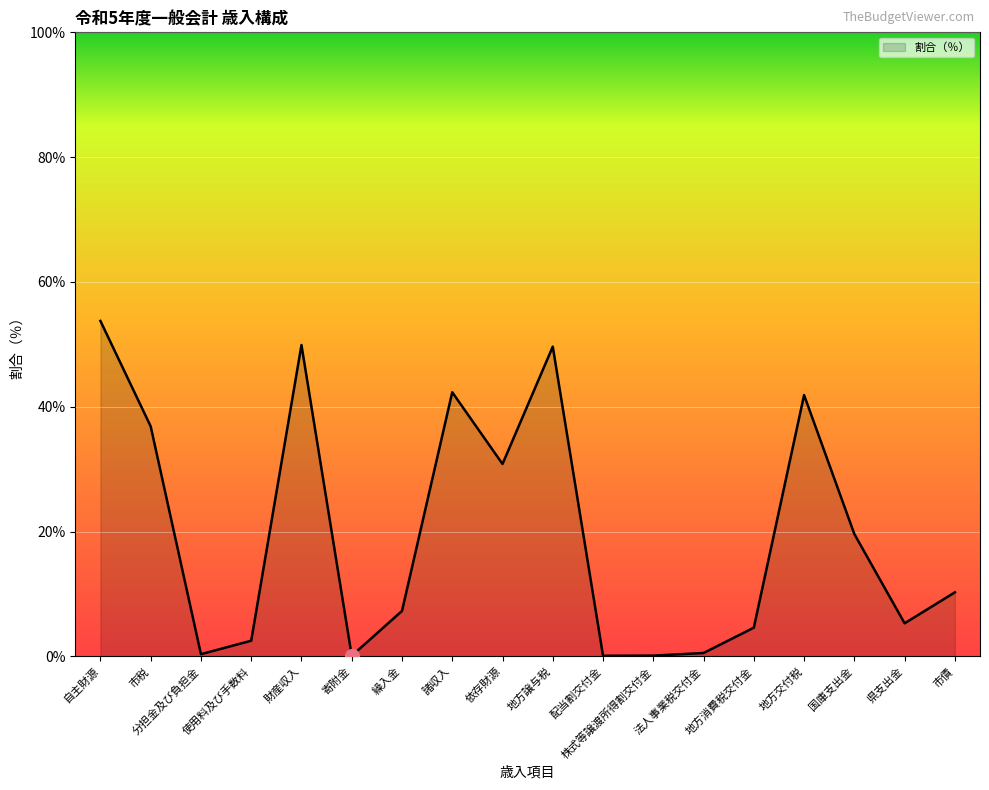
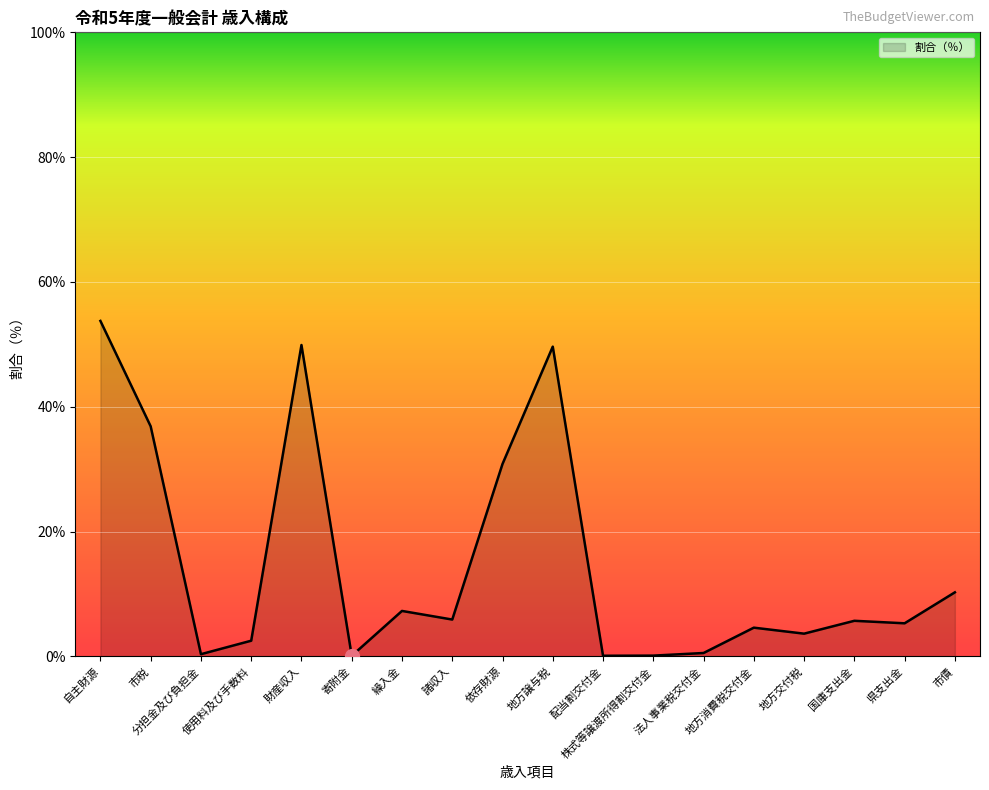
  {
    "割合（％）": {
      "自主財源": "54%",
      "市税": "37%",
      "分担金及び負担金": "0%",
      "使用料及び手数料": "3%",
      "財産収入": "50%",
      "繰入金": "7%",
-     "諸収入": "42%",
+     "諸収入": "6%",
      "依存財源": "31%",
      "地方譲与税": "50%",
      "配当割交付金": "0%",
      "株式等譲渡所得割交付金": "0%",
      "法人事業税交付金": "1%",
      "地方消費税交付金": "5%",
-     "地方交付税": "42%",
-     "国庫支出金": "20%",
+     "地方交付税": "4%",
+     "国庫支出金": "6%",
      "県支出金": "5%",
      "市債": "10%"
    }
  }
